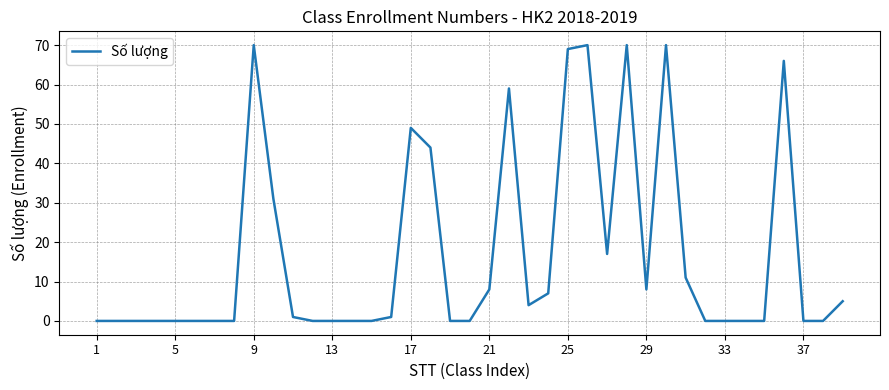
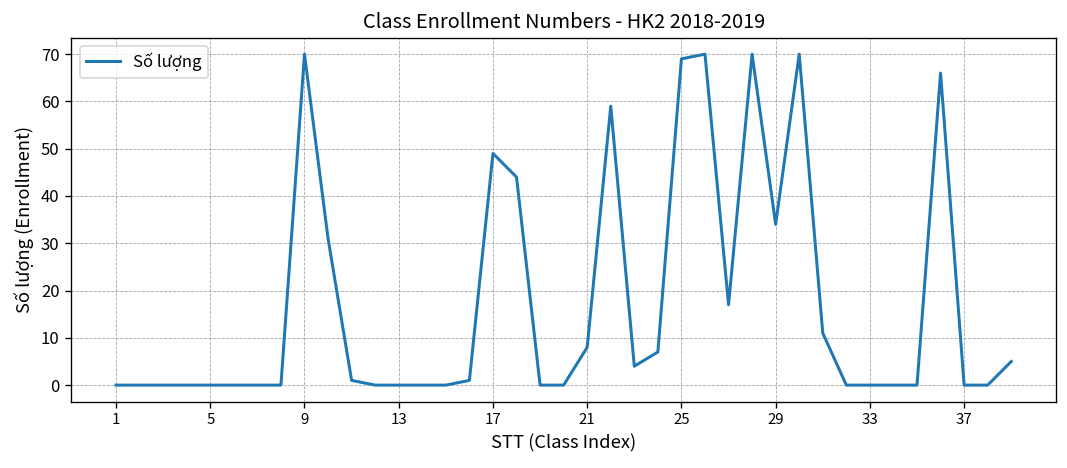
  {
    "1": 0,
    "5": 0,
    "9": 70,
    "13": 0,
    "17": 49,
    "21": 8,
    "25": 69,
-   "29": 8,
+   "29": 34,
    "33": 0,
    "37": 0
  }
